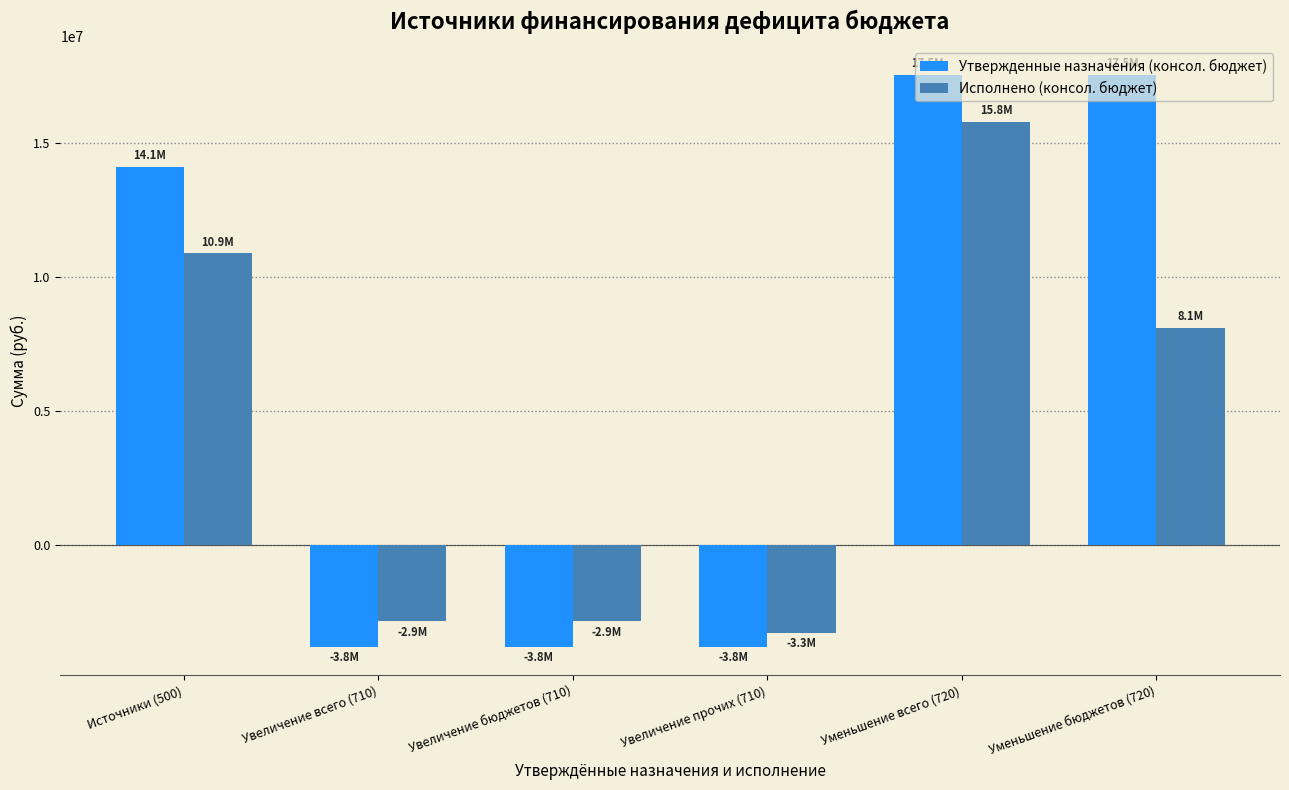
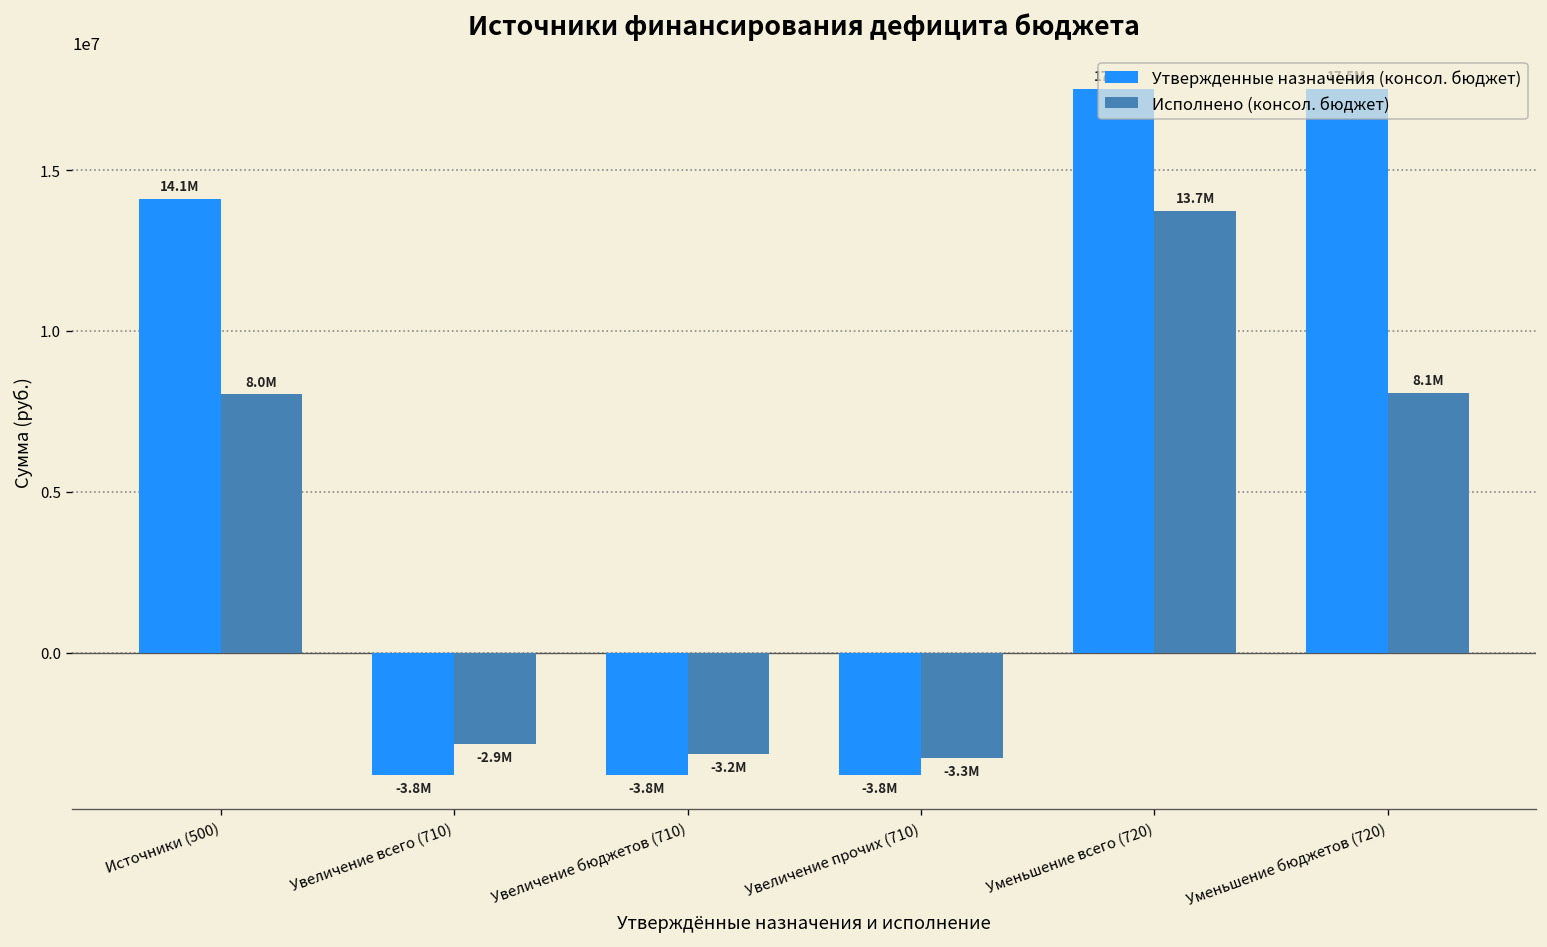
  {
    "Утвержденные назначения (консол. бюджет)": {
      "Источники (500)": "14.1M",
      "Увеличение всего (710)": "-3.8M",
      "Увеличение бюджетов (710)": "-3.8M",
      "Увеличение прочих (710)": "-3.8M"
    },
    "Исполнено (консол. бюджет)": {
-     "Источники (500)": "10.9M",
+     "Источники (500)": "8.0M",
      "Увеличение всего (710)": "-2.9M",
-     "Увеличение бюджетов (710)": "-2.9M",
+     "Увеличение бюджетов (710)": "-3.2M",
      "Увеличение прочих (710)": "-3.3M",
-     "Уменьшение всего (720)": "15.8M",
+     "Уменьшение всего (720)": "13.7M",
      "Уменьшение бюджетов (720)": "8.1M"
    }
  }
